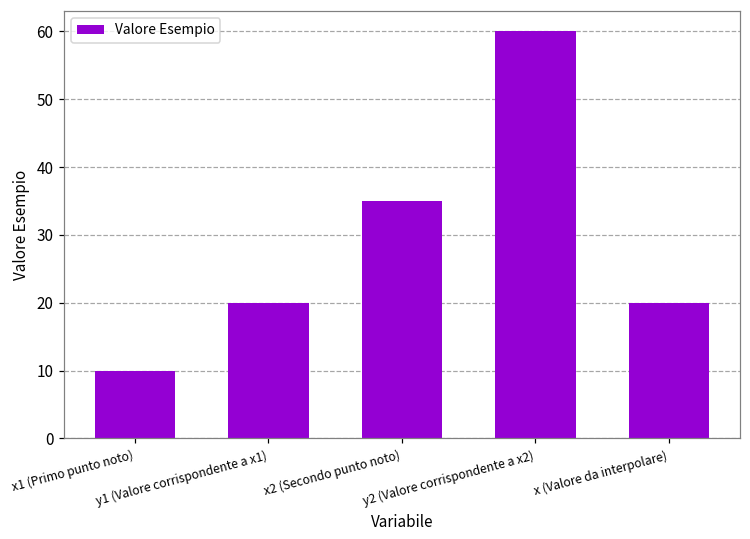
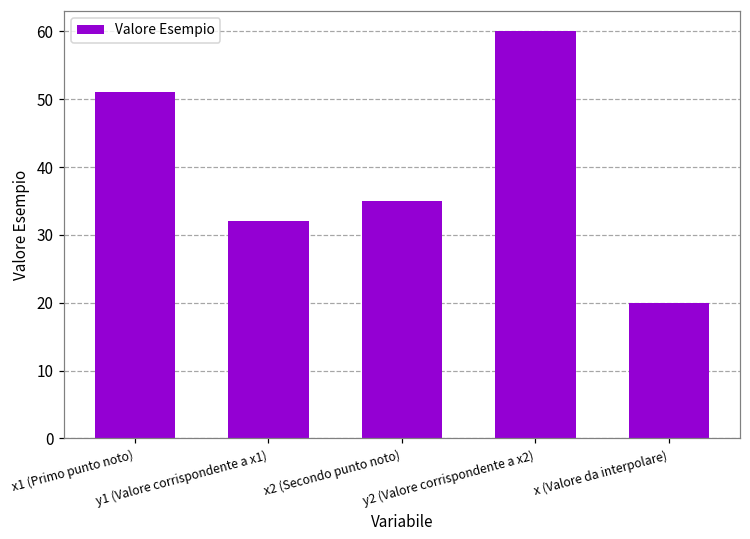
  {
-   "x1 (Primo punto noto)": 10,
-   "y1 (Valore corrispondente a x1)": 20,
+   "x1 (Primo punto noto)": 51,
+   "y1 (Valore corrispondente a x1)": 32,
    "x2 (Secondo punto noto)": 35,
    "y2 (Valore corrispondente a x2)": 60,
    "x (Valore da interpolare)": 20
  }
